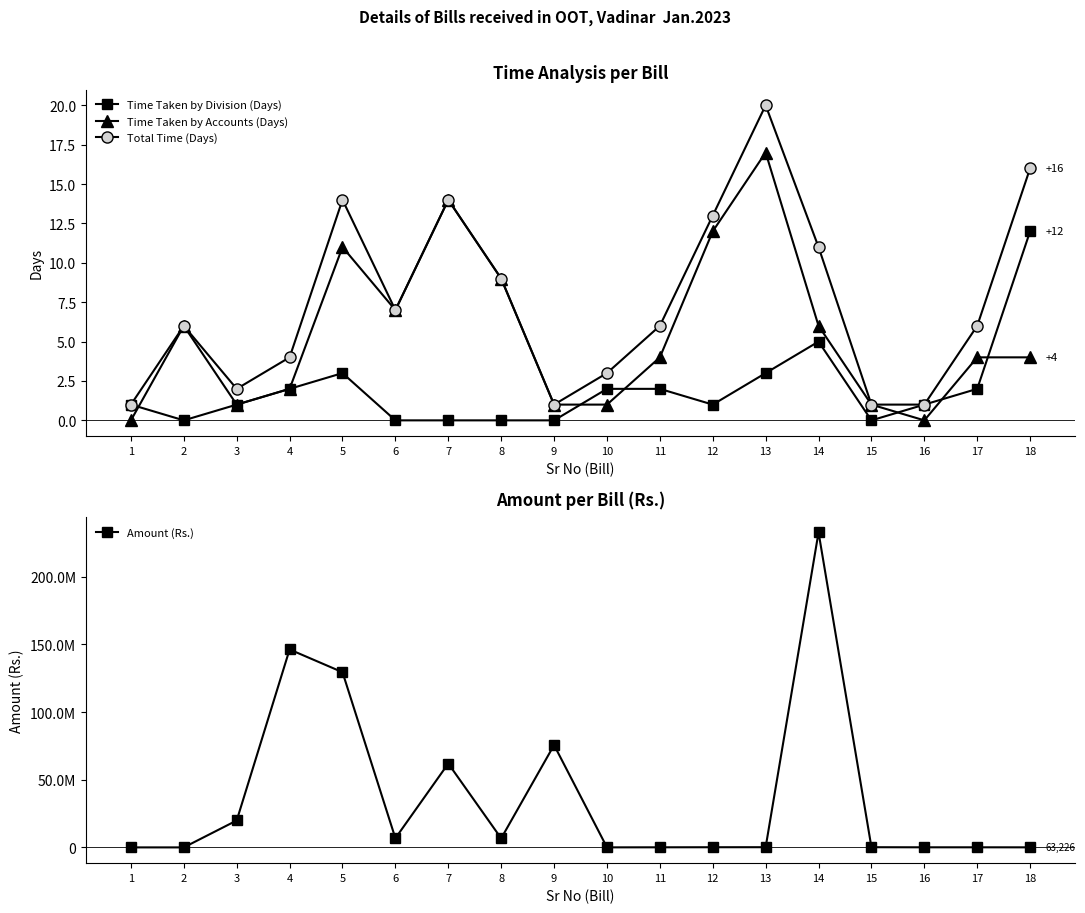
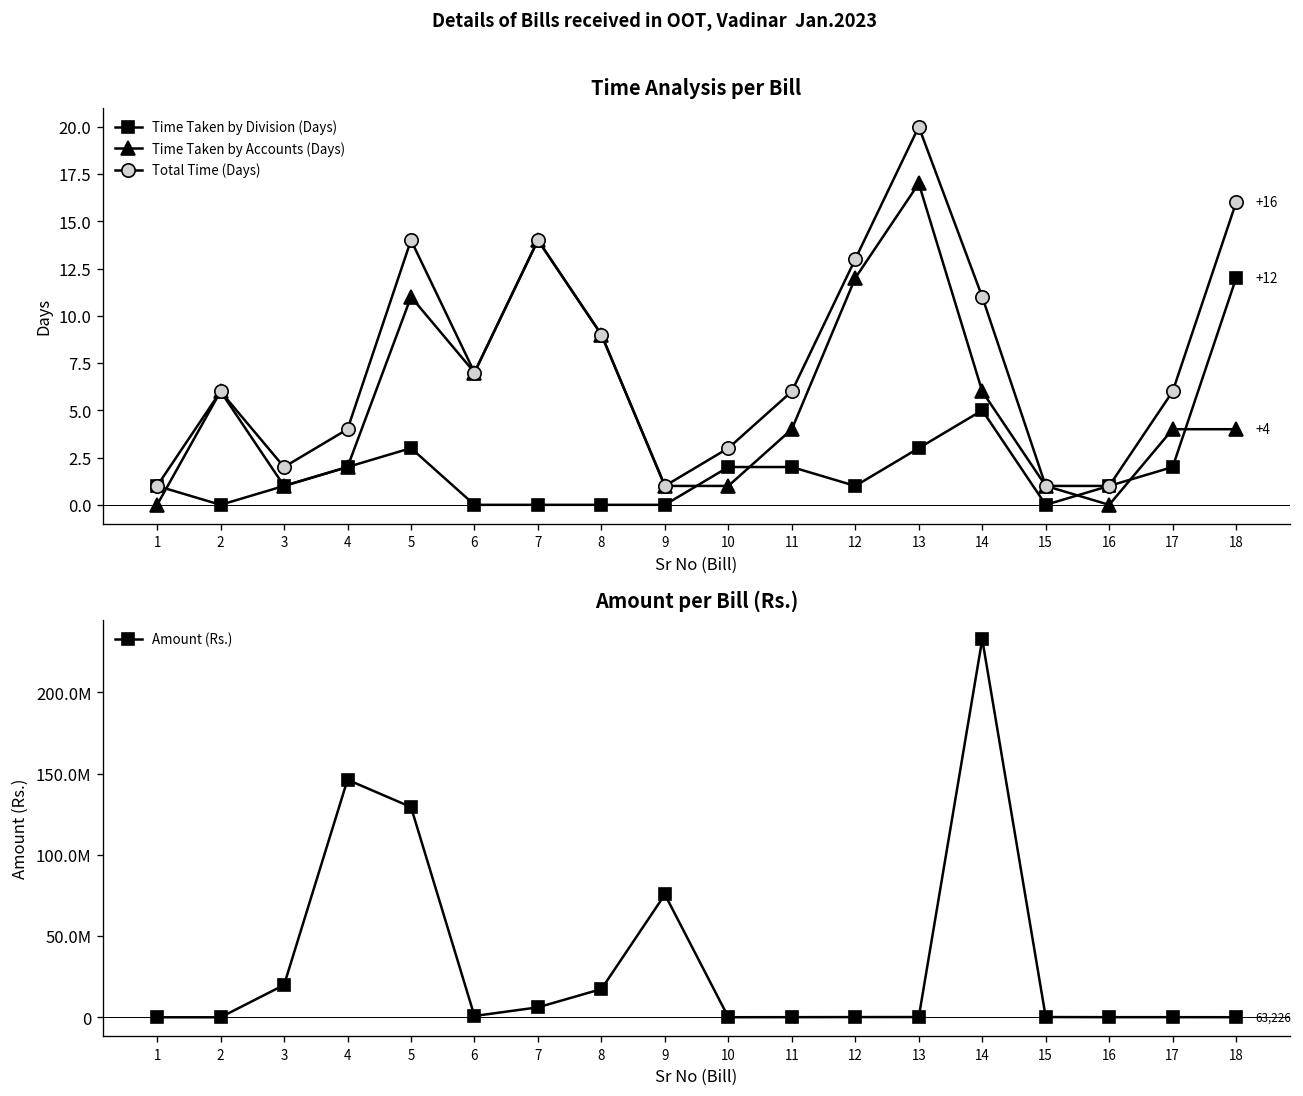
  {
    "Amount per Bill (Rs.)": {
      "1": 0,
      "2": 0,
      "3": 20000000,
      "4": 146000000,
      "5": 129000000,
-     "6": 7000000,
-     "7": 62000000,
-     "8": 7000000,
+     "6": 1000000,
+     "7": 6000000,
+     "8": 17000000,
      "9": 76000000,
      "10": 0,
      "11": 0,
      "12": 0,
      "13": 0,
      "14": 233000000,
      "15": 0,
      "16": 0,
      "17": 0
    }
  }
